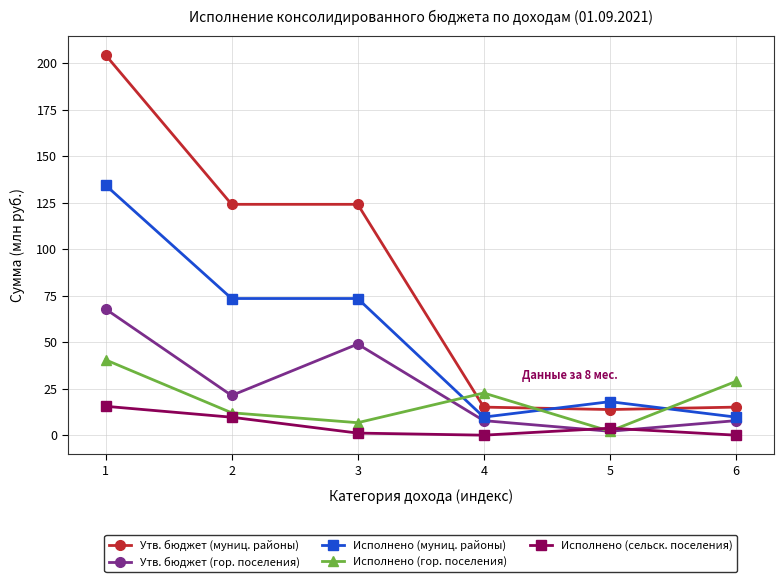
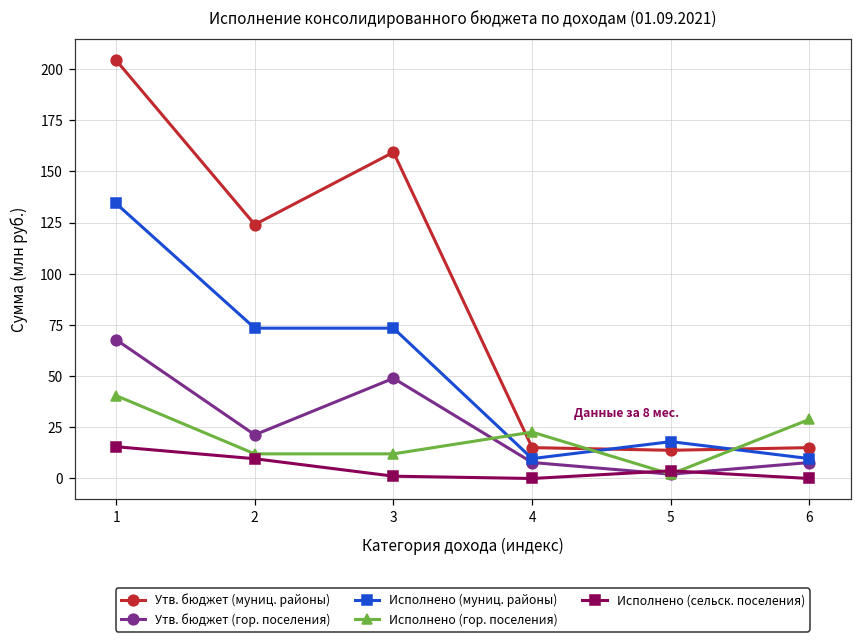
  {
    "Утв. бюджет (муниц. районы)": {
      "1": 204,
      "2": 124,
-     "3": 124,
+     "3": 159,
      "4": 15,
      "5": 14,
      "6": 15
    },
    "Утв. бюджет (гор. поселения)": {
      "1": 68,
      "2": 21,
      "3": 49,
      "4": 8,
      "6": 8
    },
    "Исполнено (муниц. районы)": {
      "1": 134,
      "2": 73,
      "3": 73,
      "4": 10,
      "6": 10
    },
    "Исполнено (гор. поселения)": {
      "1": 40,
      "2": 12,
-     "3": 7,
+     "3": 12,
      "4": 23,
      "6": 29
    },
    "Исполнено (сельск. поселения)": {
      "1": 16,
      "2": 10,
      "3": 1,
      "4": 0,
      "5": 4,
      "6": 0
    }
  }
